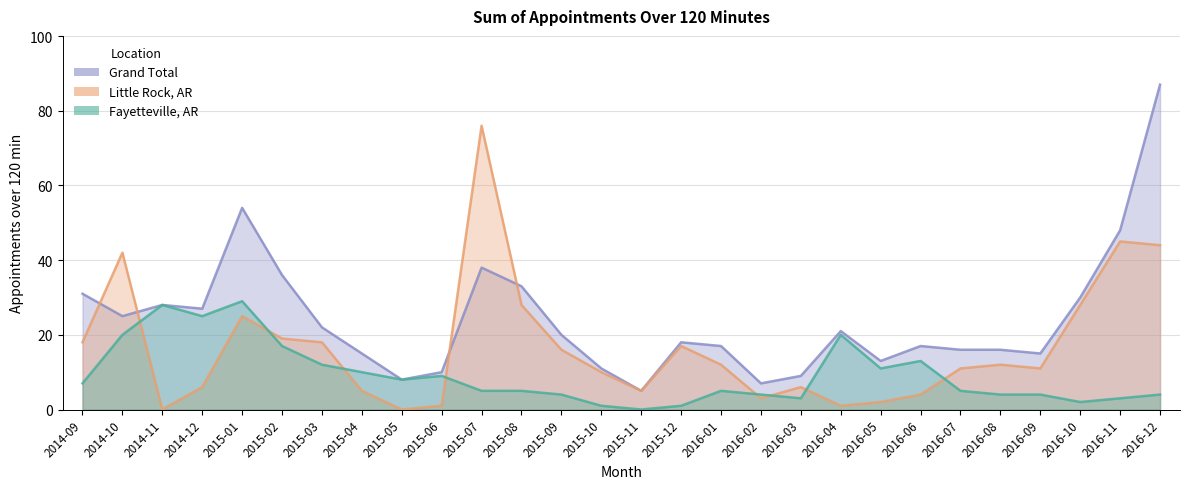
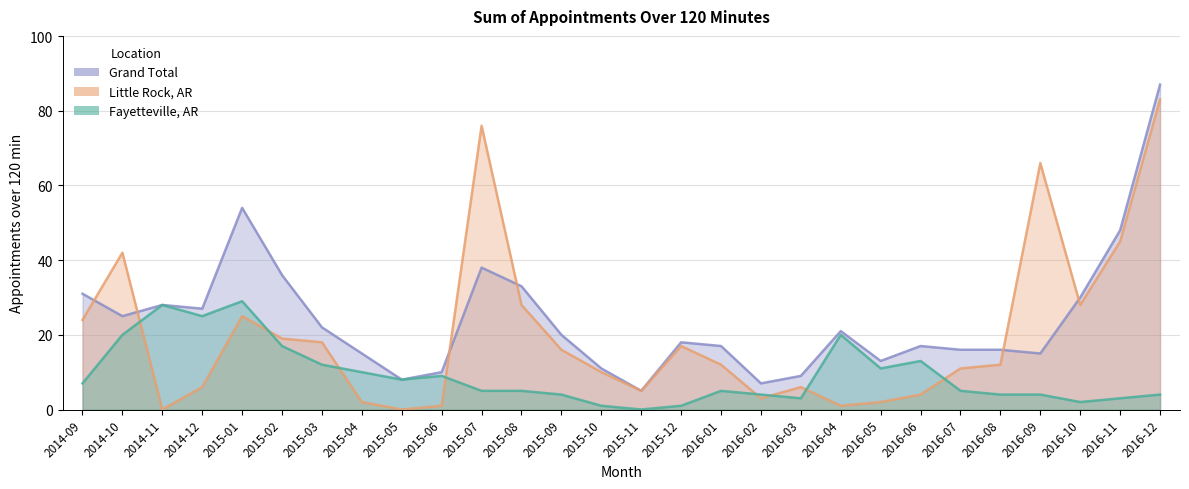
  {
    "Little Rock, AR": {
-     "2014-09": 18,
+     "2014-09": 24,
      "2014-10": 42,
      "2014-11": 0,
      "2014-12": 6,
      "2015-01": 25,
      "2015-02": 19,
      "2015-03": 18,
-     "2015-04": 5,
+     "2015-04": 2,
      "2015-05": 0,
      "2015-06": 1,
      "2015-07": 76,
      "2015-08": 28,
      "2015-09": 16,
      "2015-10": 10,
      "2015-12": 17,
      "2016-01": 12,
      "2016-02": 3,
      "2016-03": 6,
      "2016-04": 1,
      "2016-05": 2,
      "2016-06": 4,
      "2016-07": 11,
      "2016-08": 12,
-     "2016-09": 11,
+     "2016-09": 66,
      "2016-10": 28,
      "2016-11": 45,
-     "2016-12": 44
+     "2016-12": 83
    }
  }
